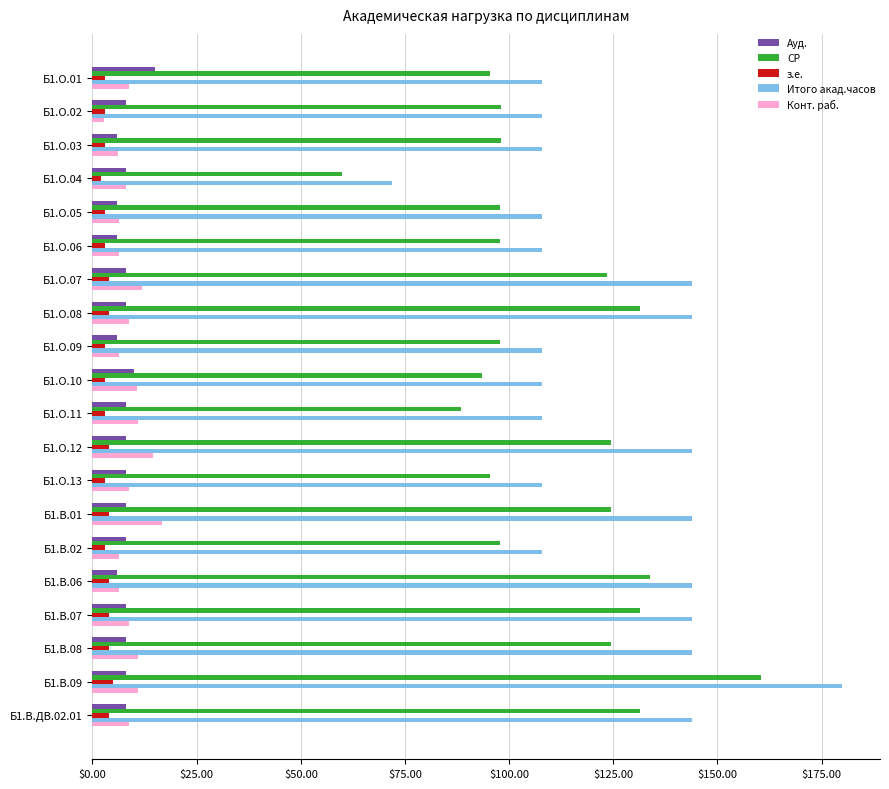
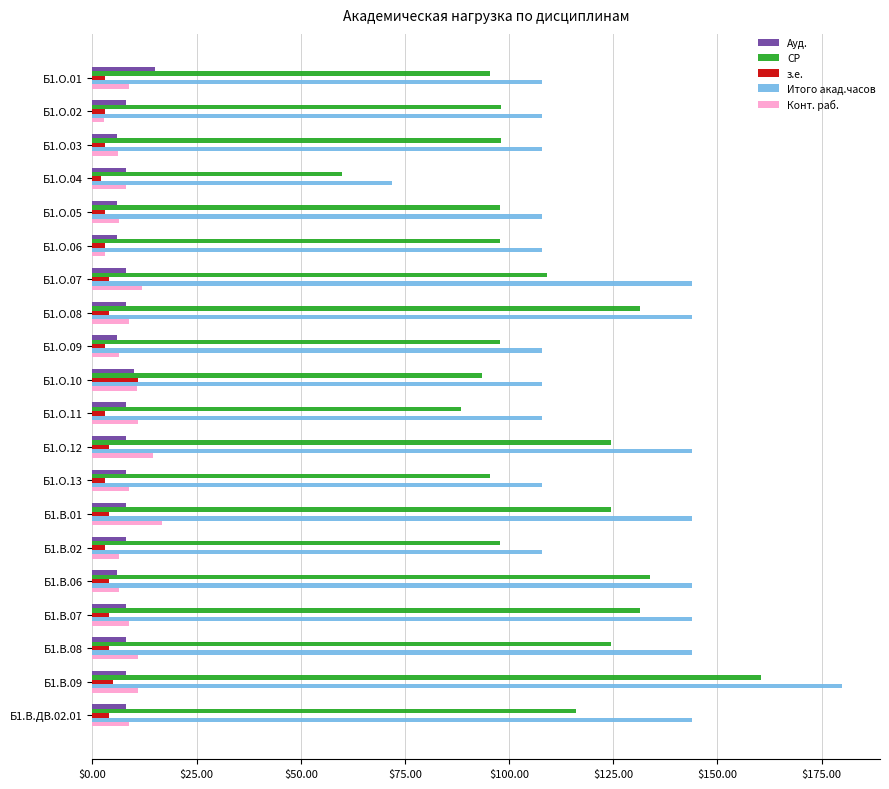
  {
    "Ауд.": {
      "Б1.О.01": "$15",
      "Б1.О.02": "$8",
      "Б1.О.03": "$6",
      "Б1.О.04": "$8",
      "Б1.О.05": "$6",
      "Б1.О.06": "$6",
      "Б1.О.07": "$8",
      "Б1.О.08": "$8",
      "Б1.О.09": "$6",
      "Б1.О.10": "$10",
      "Б1.О.11": "$8",
      "Б1.О.12": "$8",
      "Б1.О.13": "$8",
      "Б1.В.01": "$8",
      "Б1.В.02": "$8",
      "Б1.В.06": "$6",
      "Б1.В.07": "$8",
      "Б1.В.08": "$8",
      "Б1.В.09": "$8",
      "Б1.В.ДВ.02.01": "$8"
    },
    "СР": {
      "Б1.О.01": "$95",
      "Б1.О.02": "$98",
      "Б1.О.03": "$98",
      "Б1.О.04": "$60",
      "Б1.О.05": "$98",
      "Б1.О.06": "$98",
-     "Б1.О.07": "$123",
+     "Б1.О.07": "$109",
      "Б1.О.08": "$131",
      "Б1.О.09": "$98",
      "Б1.О.10": "$93",
      "Б1.О.11": "$88",
      "Б1.О.12": "$124",
      "Б1.О.13": "$95",
      "Б1.В.01": "$124",
      "Б1.В.02": "$98",
      "Б1.В.06": "$134",
      "Б1.В.07": "$131",
      "Б1.В.08": "$124",
      "Б1.В.09": "$160",
-     "Б1.В.ДВ.02.01": "$131"
+     "Б1.В.ДВ.02.01": "$116"
    },
    "з.е.": {
      "Б1.О.01": "$3",
      "Б1.О.02": "$3",
      "Б1.О.03": "$3",
      "Б1.О.04": "$2",
      "Б1.О.05": "$3",
      "Б1.О.06": "$3",
      "Б1.О.07": "$4",
      "Б1.О.08": "$4",
      "Б1.О.09": "$3",
-     "Б1.О.10": "$3",
+     "Б1.О.10": "$11",
      "Б1.О.11": "$3",
      "Б1.О.12": "$4",
      "Б1.О.13": "$3",
      "Б1.В.01": "$4",
      "Б1.В.02": "$3",
      "Б1.В.06": "$4",
      "Б1.В.07": "$4",
      "Б1.В.08": "$4",
      "Б1.В.09": "$5",
      "Б1.В.ДВ.02.01": "$4"
    },
    "Итого акад.часов": {
      "Б1.О.01": "$108",
      "Б1.О.02": "$108",
      "Б1.О.03": "$108",
      "Б1.О.04": "$72",
      "Б1.О.05": "$108",
      "Б1.О.06": "$108",
      "Б1.О.07": "$144",
      "Б1.О.08": "$144",
      "Б1.О.09": "$108",
      "Б1.О.10": "$108",
      "Б1.О.11": "$108",
      "Б1.О.12": "$144",
      "Б1.О.13": "$108",
      "Б1.В.01": "$144",
      "Б1.В.02": "$108",
      "Б1.В.06": "$144",
      "Б1.В.07": "$144",
      "Б1.В.08": "$144",
      "Б1.В.09": "$180",
      "Б1.В.ДВ.02.01": "$144"
    },
    "Конт. раб.": {
      "Б1.О.01": "$9",
      "Б1.О.02": "$3",
      "Б1.О.03": "$6",
      "Б1.О.04": "$8",
      "Б1.О.05": "$6",
-     "Б1.О.06": "$6",
+     "Б1.О.06": "$3",
      "Б1.О.07": "$12",
      "Б1.О.08": "$9",
      "Б1.О.09": "$6",
      "Б1.О.10": "$11",
      "Б1.О.11": "$11",
      "Б1.О.12": "$15",
      "Б1.О.13": "$9",
      "Б1.В.01": "$17",
      "Б1.В.02": "$6",
      "Б1.В.06": "$6",
      "Б1.В.07": "$9",
      "Б1.В.08": "$11",
      "Б1.В.09": "$11",
      "Б1.В.ДВ.02.01": "$9"
    }
  }
